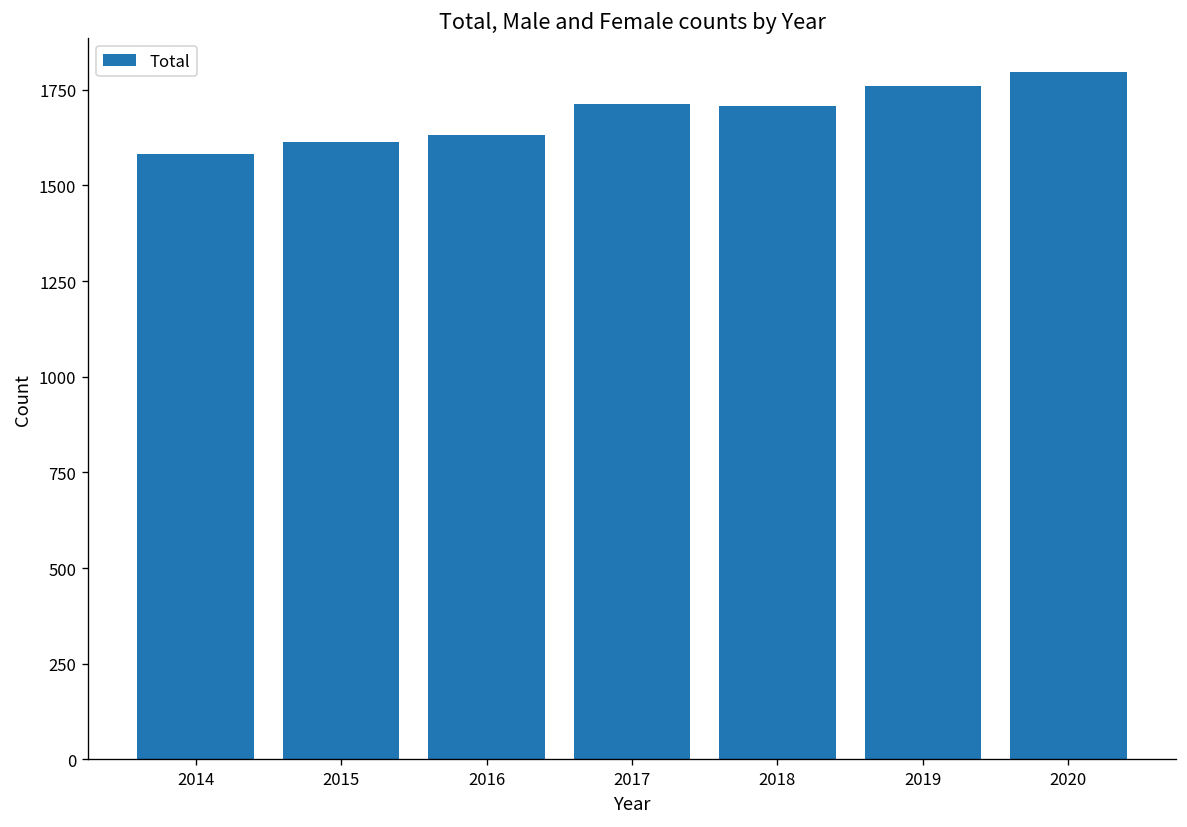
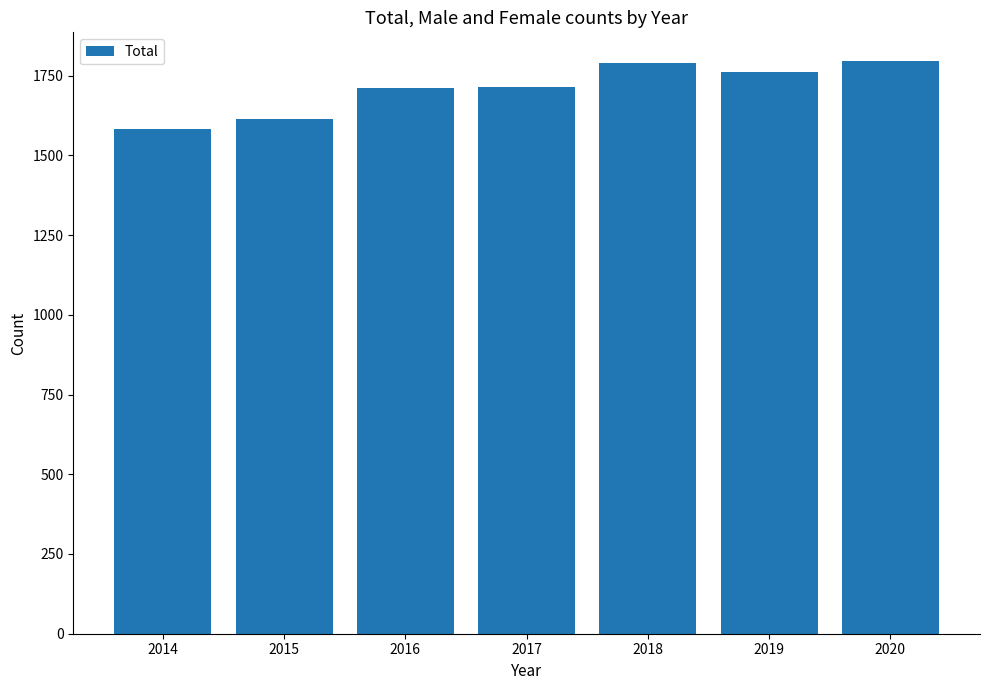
  {
    "2014": 1580,
    "2015": 1610,
-   "2016": 1630,
+   "2016": 1710,
    "2017": 1710,
-   "2018": 1710,
+   "2018": 1790,
    "2019": 1760,
    "2020": 1800
  }
